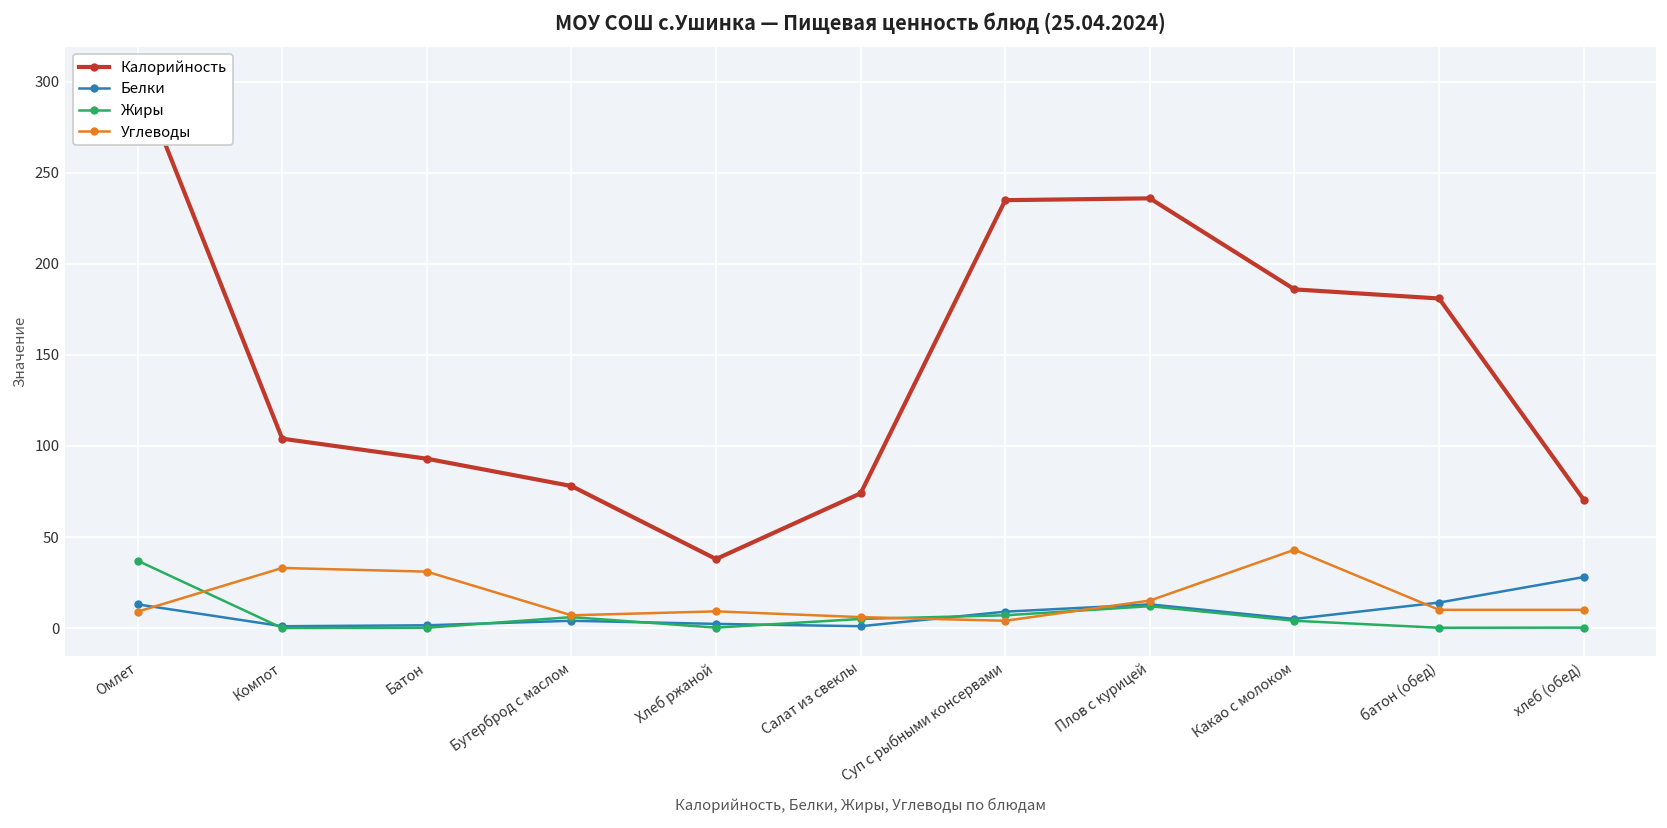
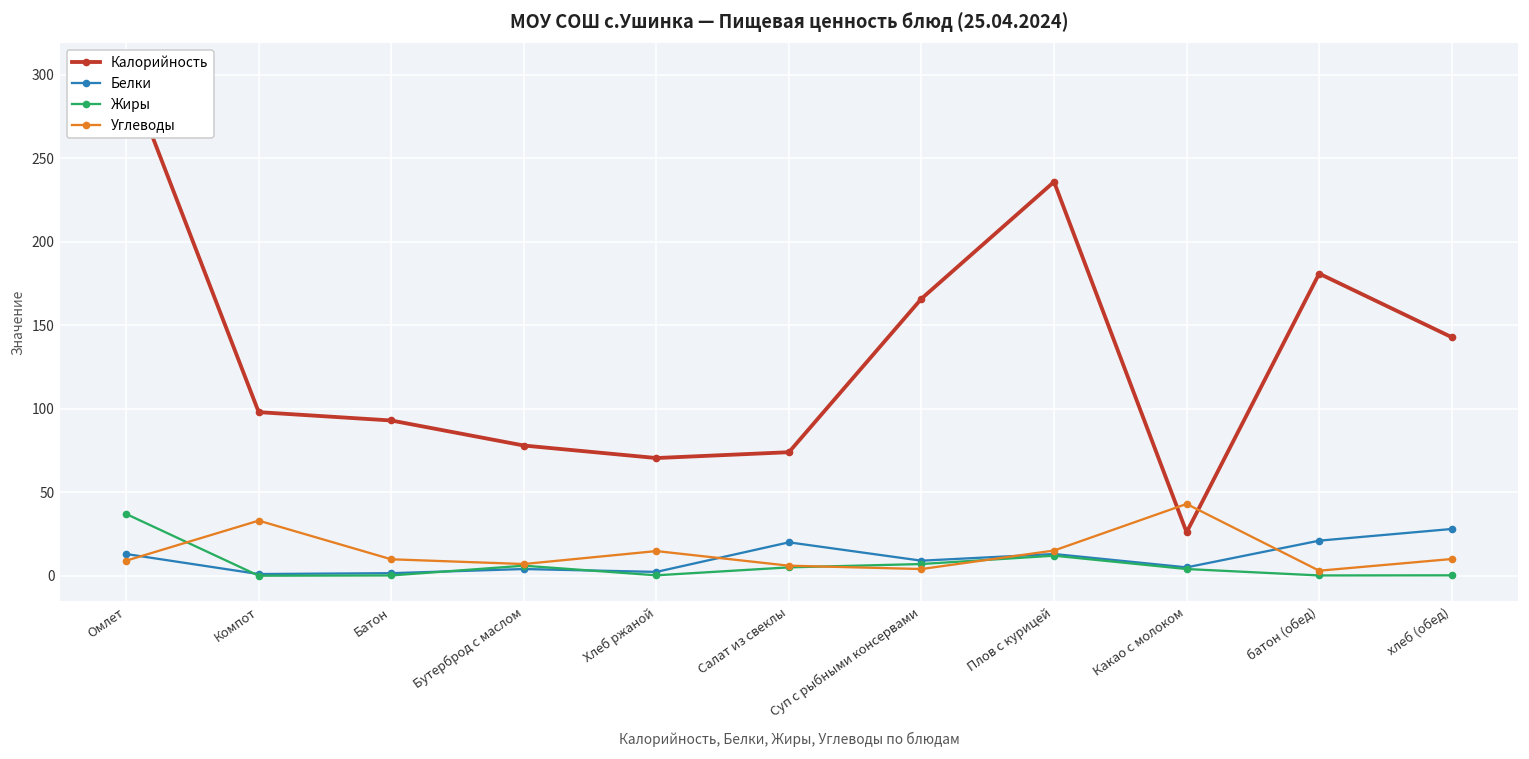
  {
    "Калорийность": {
-     "Компот": 104,
+     "Компот": 98,
      "Батон": 93,
      "Бутерброд с маслом": 78,
-     "Хлеб ржаной": 38,
+     "Хлеб ржаной": 71,
      "Салат из свеклы": 74,
-     "Суп с рыбными консервами": 235,
+     "Суп с рыбными консервами": 166,
      "Плов с курицей": 236,
-     "Какао с молоком": 186,
+     "Какао с молоком": 26,
      "батон (обед)": 181,
-     "хлеб (обед)": 71
+     "хлеб (обед)": 143
    },
    "Белки": {
      "Омлет": 13,
      "Бутерброд с маслом": 4,
      "Хлеб ржаной": 2,
-     "Салат из свеклы": 1,
+     "Салат из свеклы": 20,
      "Суп с рыбными консервами": 9,
-     "батон (обед)": 14,
+     "батон (обед)": 21,
      "хлеб (обед)": 28
    },
    "Жиры": {
      "Омлет": 37,
      "Хлеб ржаной": 0,
      "Суп с рыбными консервами": 7,
      "батон (обед)": 0,
      "хлеб (обед)": 0
    },
    "Углеводы": {
      "Омлет": 9,
      "Компот": 33,
-     "Батон": 31,
-     "Хлеб ржаной": 9,
+     "Батон": 10,
+     "Хлеб ржаной": 15,
      "Суп с рыбными консервами": 4,
      "Плов с курицей": 15,
      "Какао с молоком": 43,
-     "батон (обед)": 10,
+     "батон (обед)": 3,
      "хлеб (обед)": 10
    }
  }
